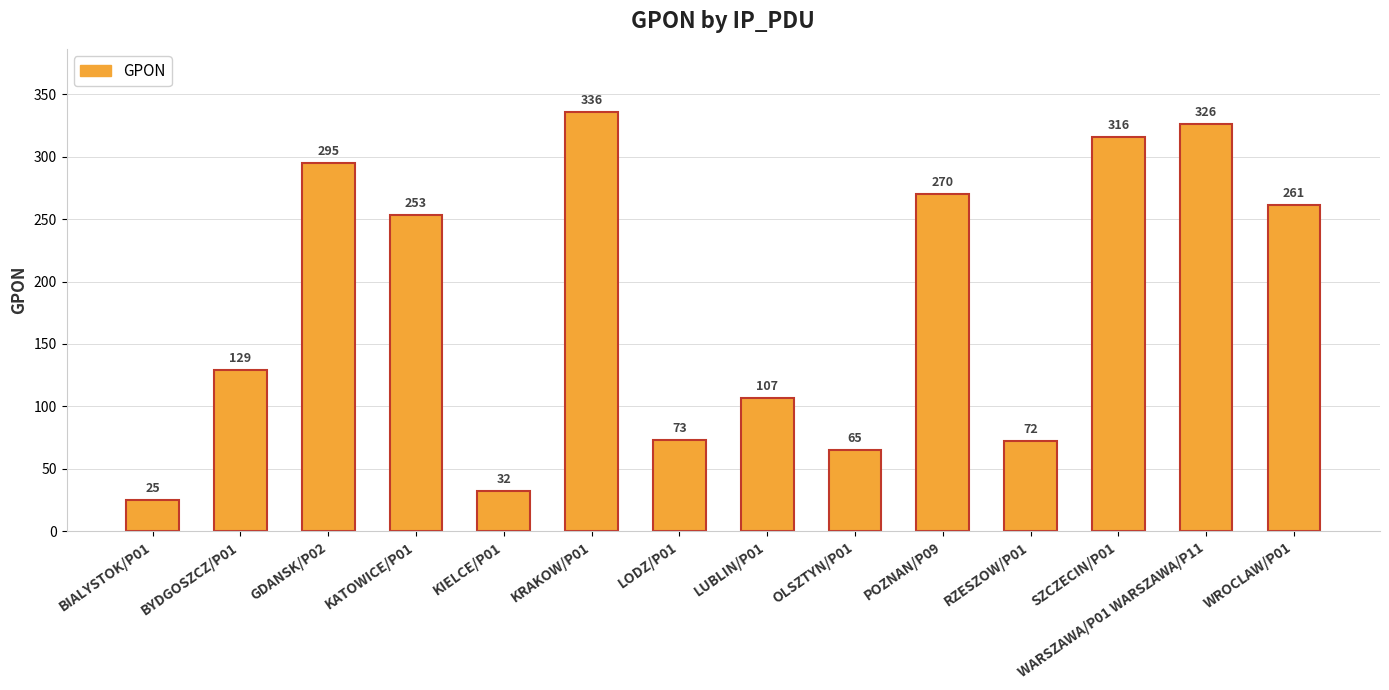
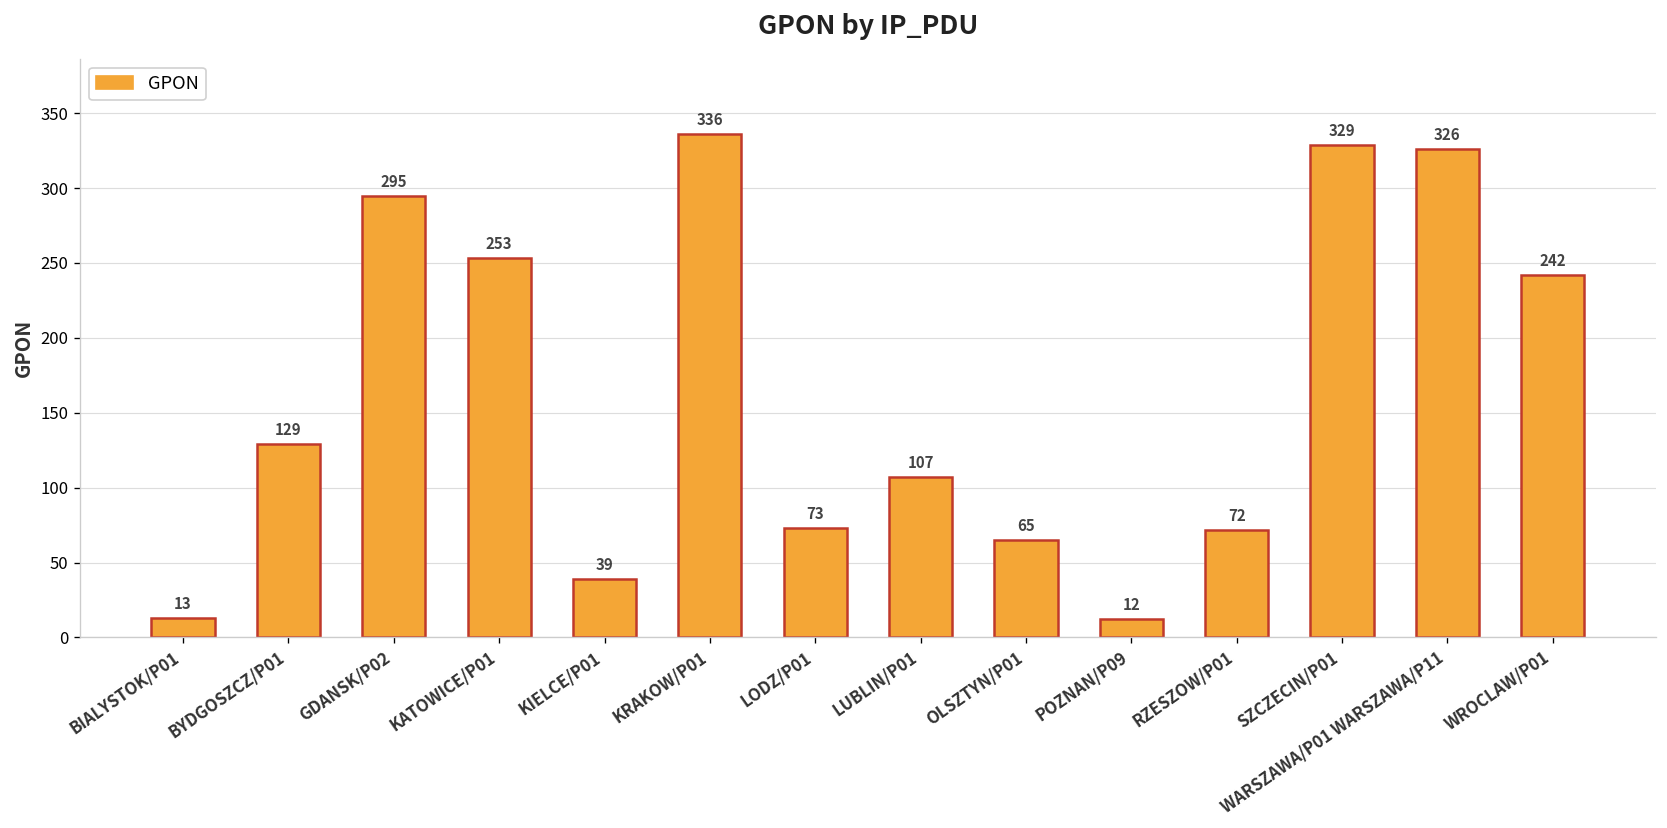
  {
-   "BIALYSTOK/P01": 25,
+   "BIALYSTOK/P01": 13,
    "BYDGOSZCZ/P01": 129,
    "GDANSK/P02": 295,
    "KATOWICE/P01": 253,
-   "KIELCE/P01": 32,
+   "KIELCE/P01": 39,
    "KRAKOW/P01": 336,
    "LODZ/P01": 73,
    "LUBLIN/P01": 107,
    "OLSZTYN/P01": 65,
-   "POZNAN/P09": 270,
+   "POZNAN/P09": 12,
    "RZESZOW/P01": 72,
-   "SZCZECIN/P01": 316,
+   "SZCZECIN/P01": 329,
    "WARSZAWA/P01 WARSZAWA/P11": 326,
-   "WROCLAW/P01": 261
+   "WROCLAW/P01": 242
  }
